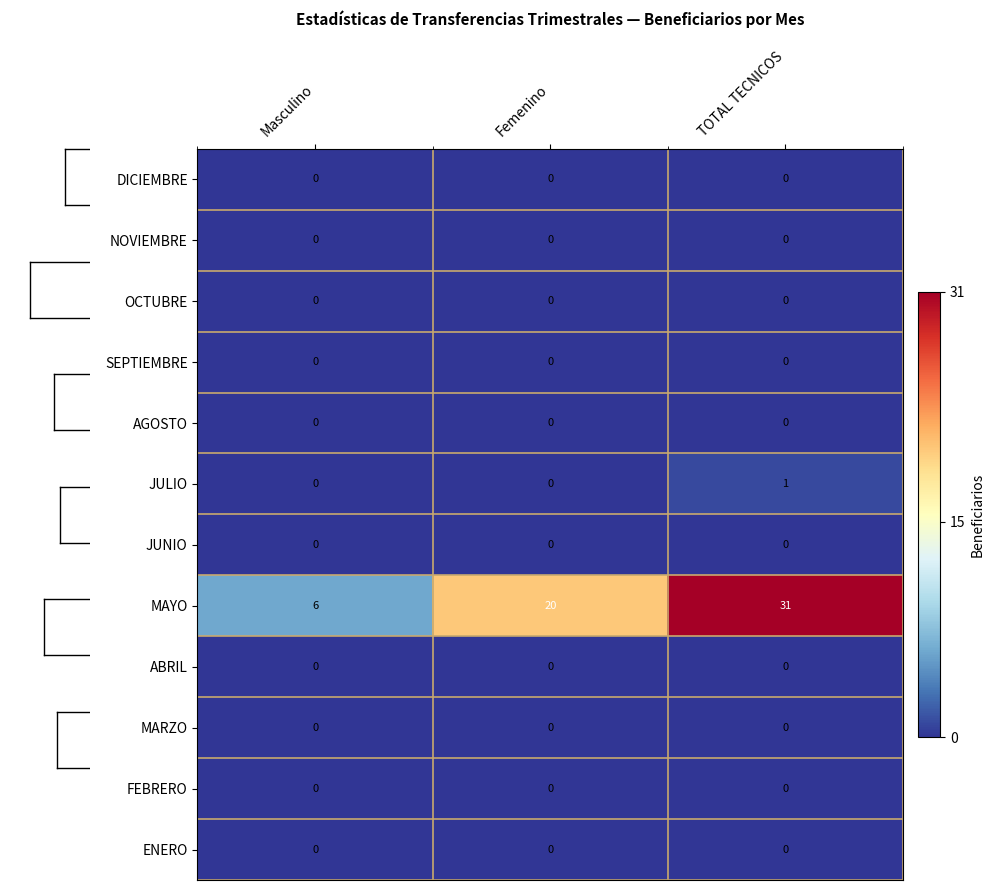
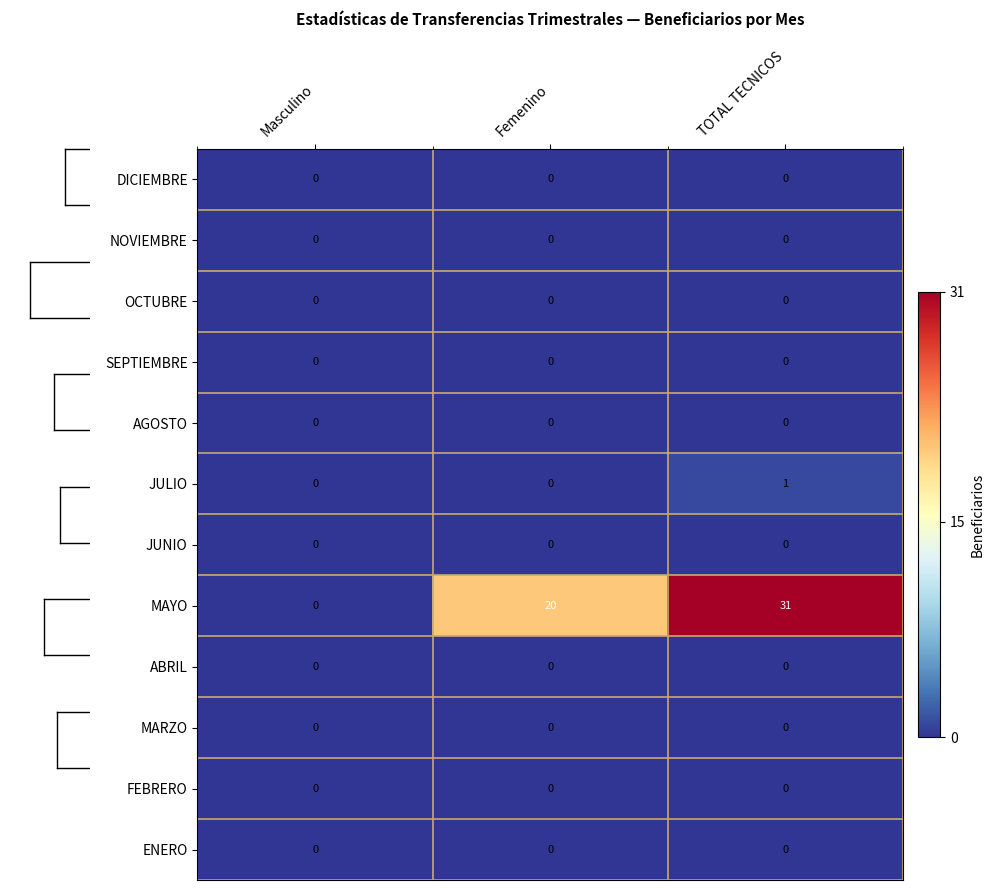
  {
    "Estadísticas de Transferencias Trimestrales — Beneficiarios por Mes": {
      "DICIEMBRE": {
        "Masculino": 0,
        "Femenino": 0,
        "TOTAL TECNICOS": 0
      },
      "NOVIEMBRE": {
        "Masculino": 0,
        "Femenino": 0,
        "TOTAL TECNICOS": 0
      },
      "OCTUBRE": {
        "Masculino": 0,
        "Femenino": 0,
        "TOTAL TECNICOS": 0
      },
      "SEPTIEMBRE": {
        "Masculino": 0,
        "Femenino": 0,
        "TOTAL TECNICOS": 0
      },
      "AGOSTO": {
        "Masculino": 0,
        "Femenino": 0,
        "TOTAL TECNICOS": 0
      },
      "JULIO": {
        "Masculino": 0,
        "Femenino": 0,
        "TOTAL TECNICOS": 1
      },
      "JUNIO": {
        "Masculino": 0,
        "Femenino": 0,
        "TOTAL TECNICOS": 0
      },
      "MAYO": {
-       "Masculino": 6,
+       "Masculino": 0,
        "Femenino": 20,
        "TOTAL TECNICOS": 31
      },
      "ABRIL": {
        "Masculino": 0,
        "Femenino": 0,
        "TOTAL TECNICOS": 0
      },
      "MARZO": {
        "Masculino": 0,
        "Femenino": 0,
        "TOTAL TECNICOS": 0
      },
      "FEBRERO": {
        "Masculino": 0,
        "Femenino": 0,
        "TOTAL TECNICOS": 0
      },
      "ENERO": {
        "Masculino": 0,
        "Femenino": 0,
        "TOTAL TECNICOS": 0
      }
    }
  }
